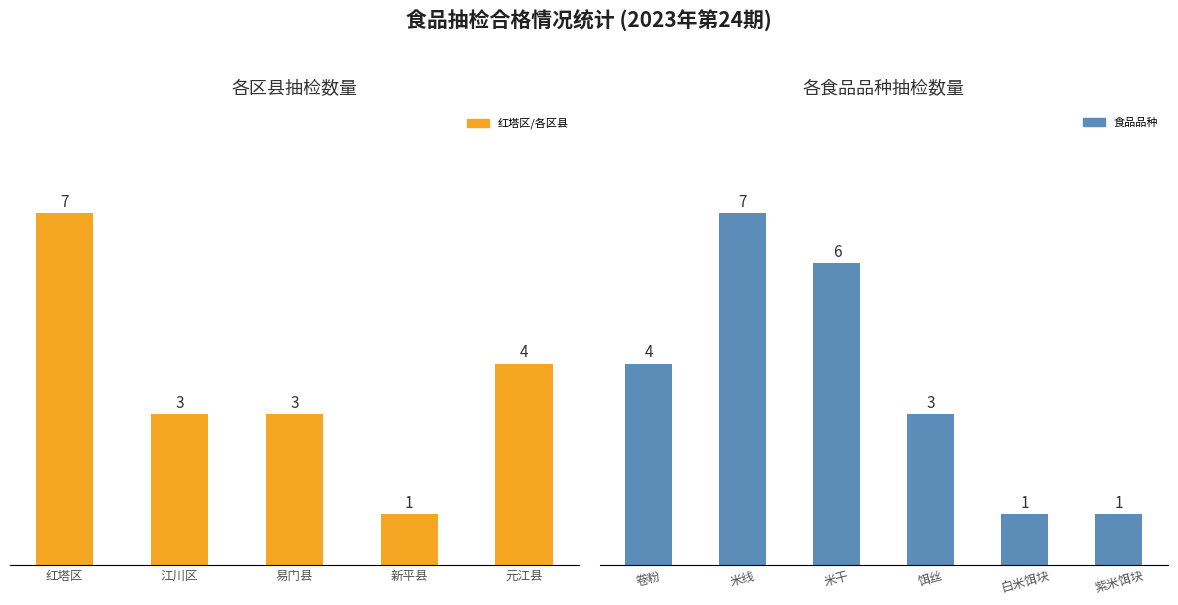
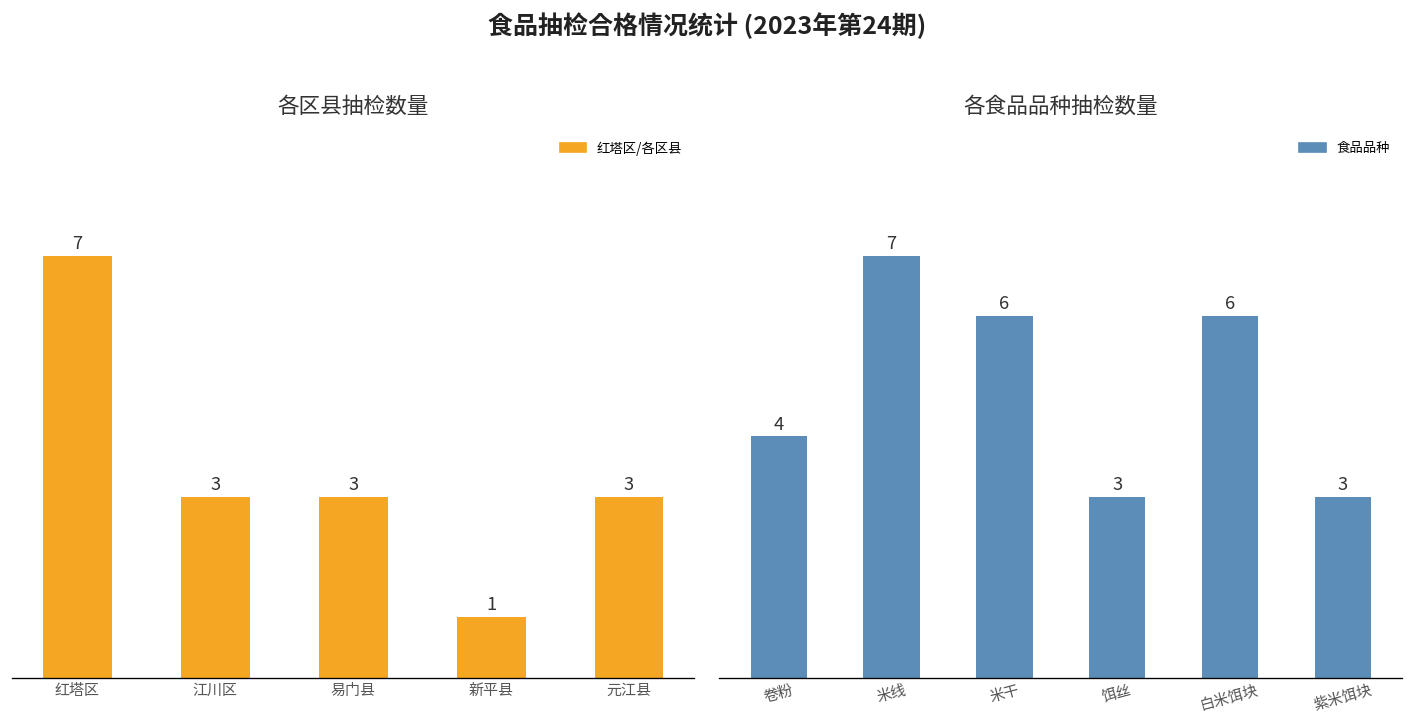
  {
    "各区县抽检数量": {
      "红塔区": 7,
      "江川区": 3,
      "易门县": 3,
      "新平县": 1,
-     "元江县": 4
+     "元江县": 3
    },
    "各食品品种抽检数量": {
      "卷粉": 4,
      "米线": 7,
      "米干": 6,
      "饵丝": 3,
-     "白米饵块": 1,
-     "紫米饵块": 1
+     "白米饵块": 6,
+     "紫米饵块": 3
    }
  }
